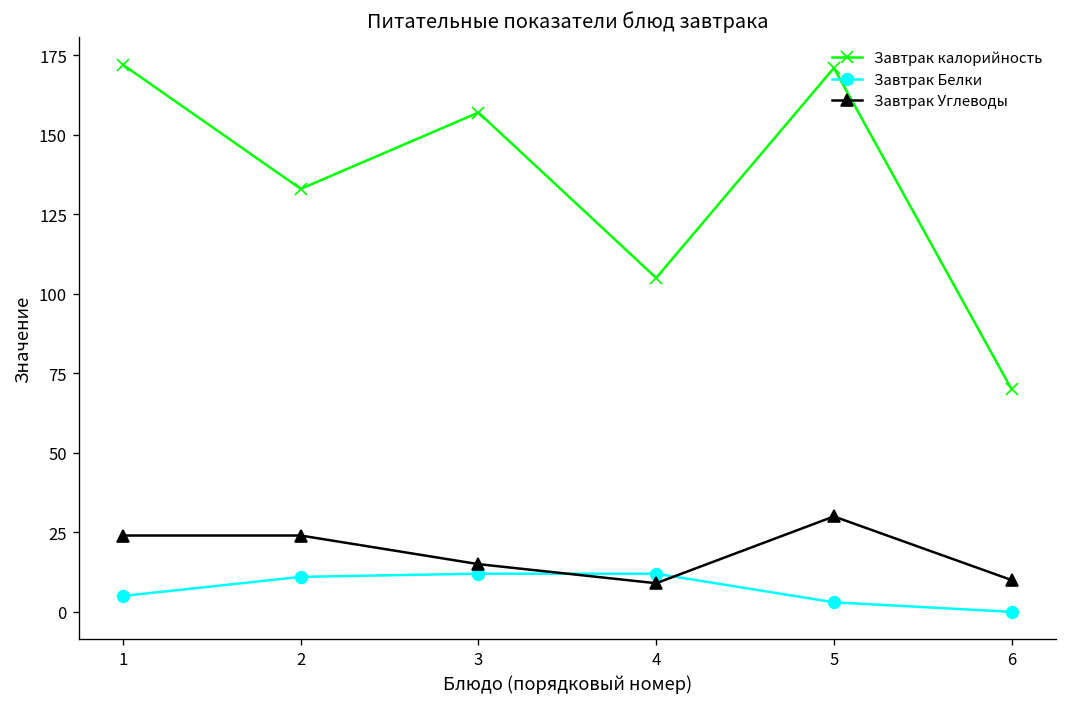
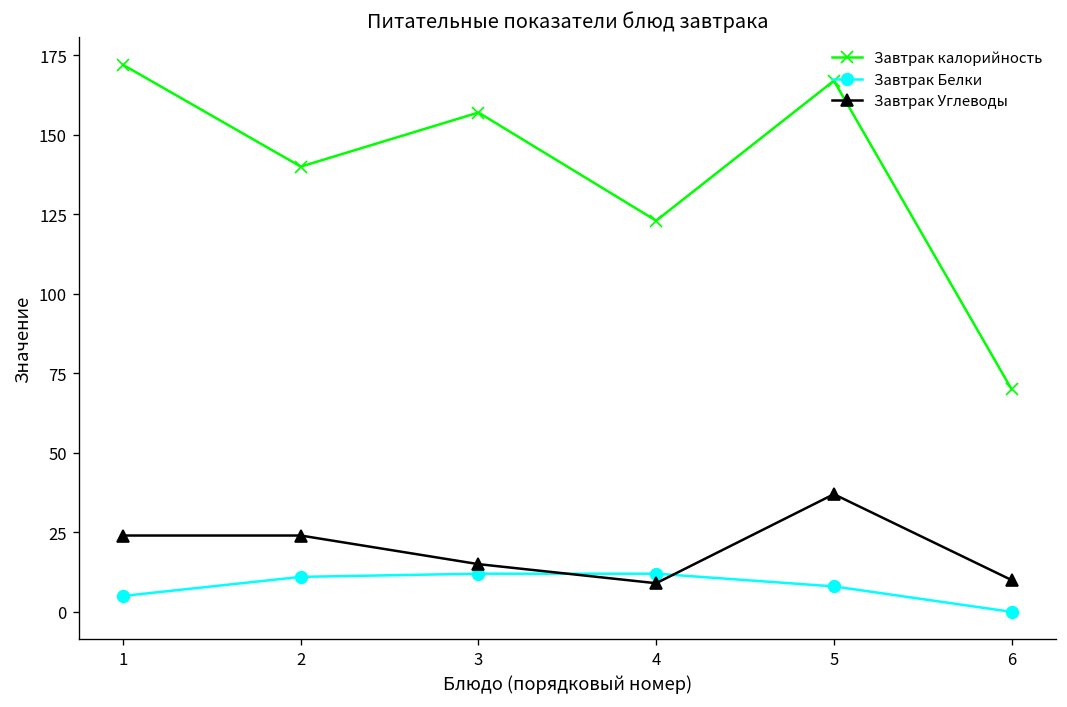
  {
    "Завтрак калорийность": {
      "1": 172,
-     "2": 133,
+     "2": 140,
      "3": 157,
-     "4": 105,
-     "5": 171,
+     "4": 123,
+     "5": 167,
      "6": 70
    },
    "Завтрак Белки": {
      "1": 5,
      "2": 11,
      "3": 12,
      "4": 12,
-     "5": 3,
+     "5": 8,
      "6": 0
    },
    "Завтрак Углеводы": {
      "1": 24,
      "2": 24,
      "3": 15,
      "4": 9,
-     "5": 30,
+     "5": 37,
      "6": 10
    }
  }
